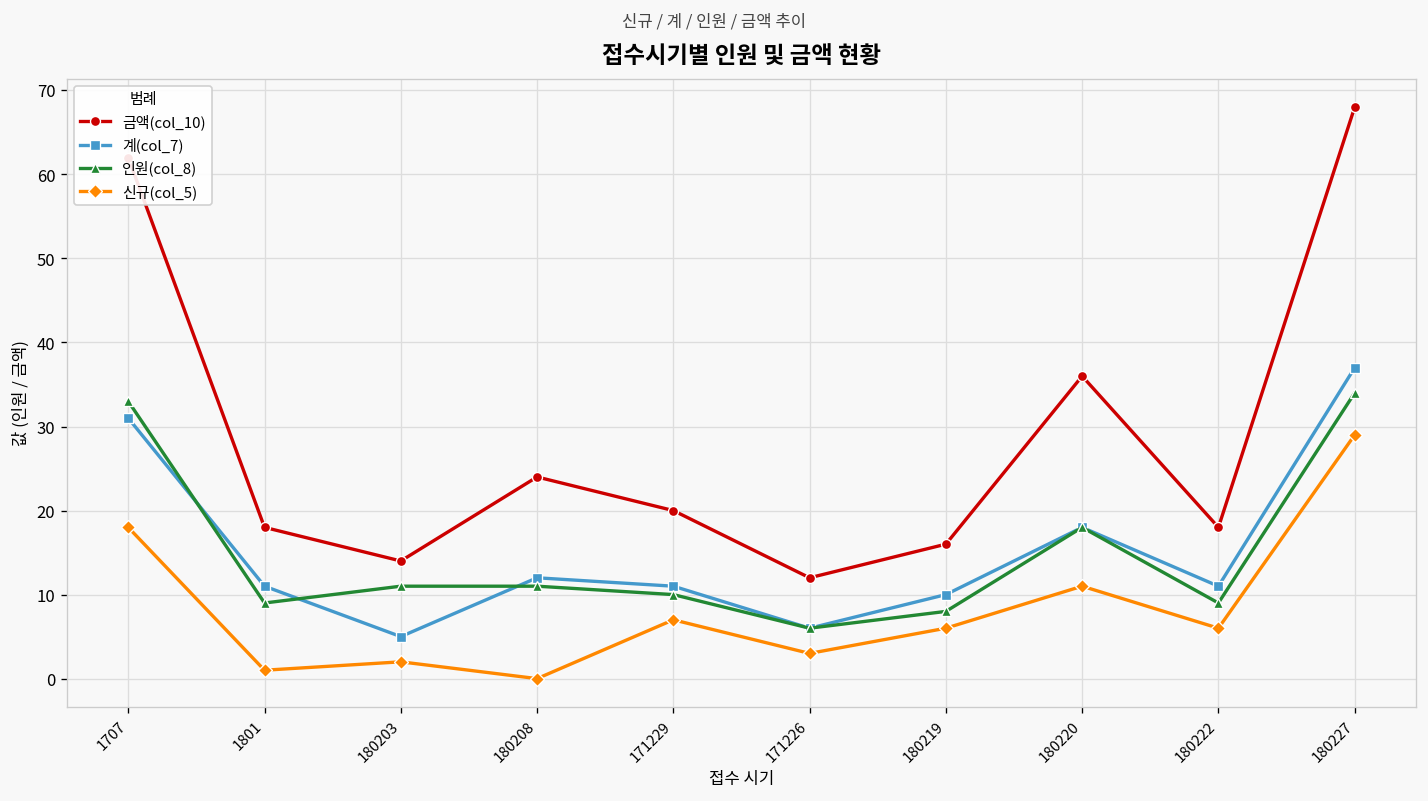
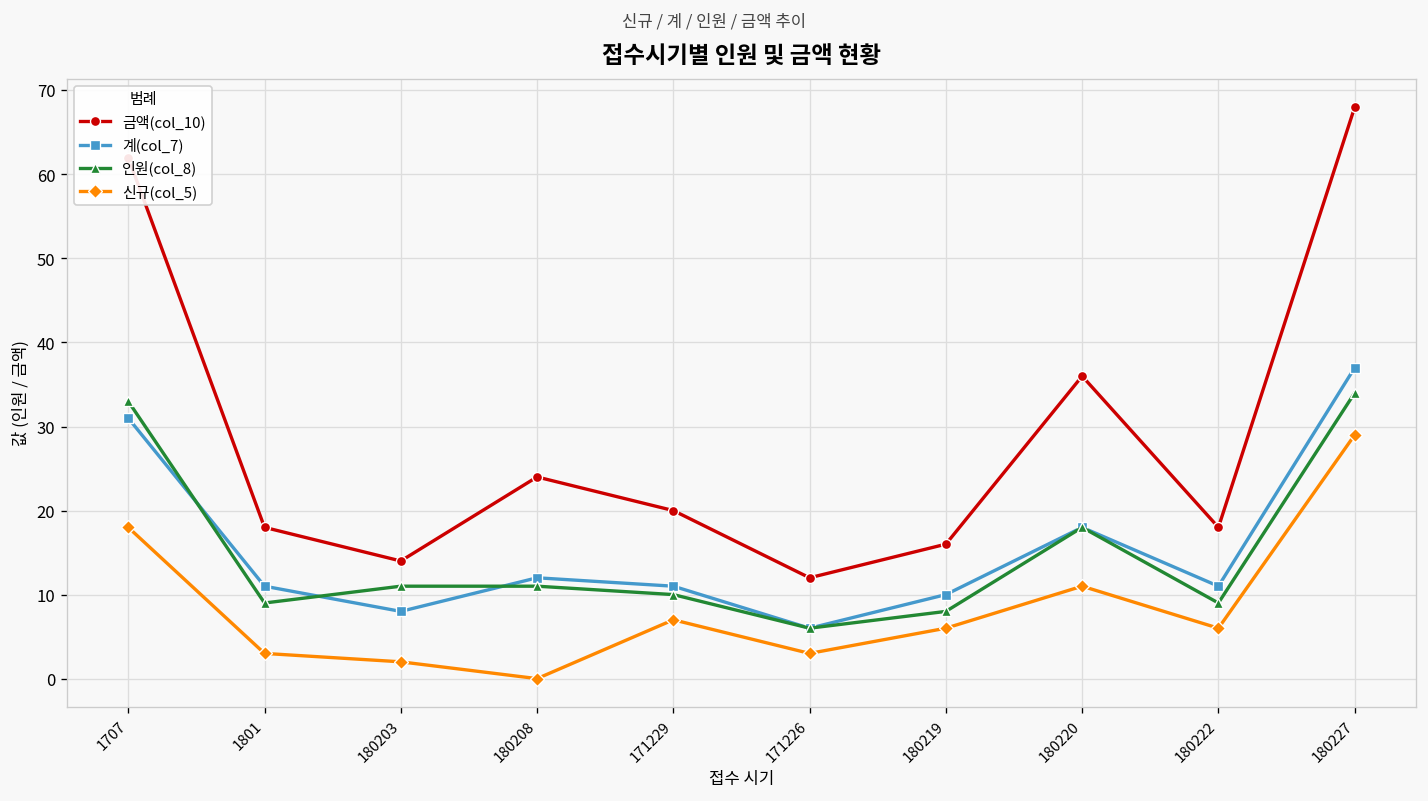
  {
    "금액(col_10)": {
      "1801": 18,
      "180203": 14,
      "180208": 24,
      "171229": 20,
      "171226": 12,
      "180219": 16,
      "180220": 36,
      "180222": 18,
      "180227": 68
    },
    "계(col_7)": {
      "1707": 31,
      "1801": 11,
-     "180203": 5,
+     "180203": 8,
      "180208": 12,
      "171229": 11,
      "180219": 10,
      "180222": 11,
      "180227": 37
    },
    "인원(col_8)": {
      "1707": 33,
      "1801": 9,
      "180203": 11,
      "180208": 11,
      "171229": 10,
      "180219": 8,
      "180222": 9,
      "180227": 34
    },
    "신규(col_5)": {
      "1707": 18,
-     "1801": 1,
+     "1801": 3,
      "180203": 2,
      "180208": 0,
      "171229": 7,
      "171226": 3,
      "180219": 6,
      "180220": 11,
      "180222": 6,
      "180227": 29
    }
  }
